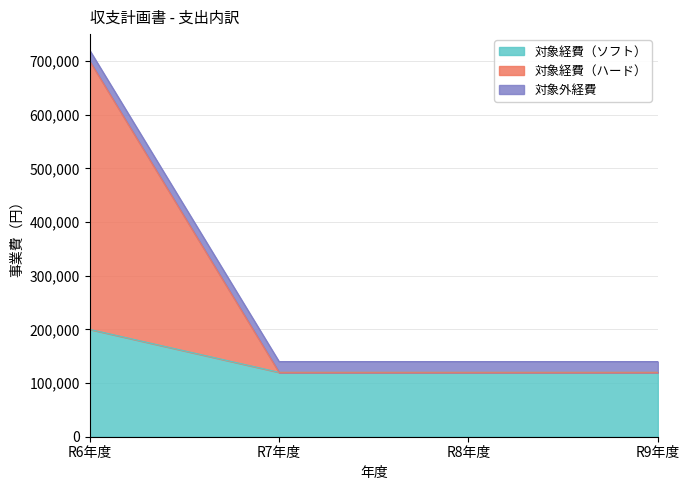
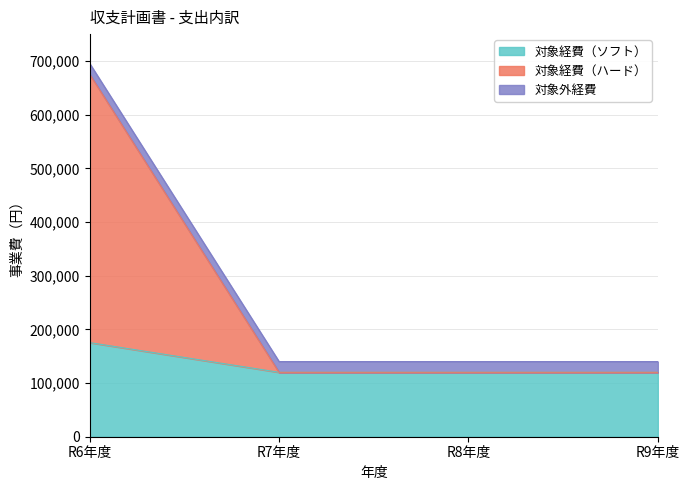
  {
    "対象経費（ソフト）": {
-     "R6年度": "200,000"
+     "R6年度": "180,000"
    },
    "対象経費（ハード）": {
      "R6年度": "500,000"
    },
    "対象外経費": {
      "R6年度": "20,000",
      "R7年度": "20,000",
      "R8年度": "20,000",
      "R9年度": "20,000"
    }
  }
